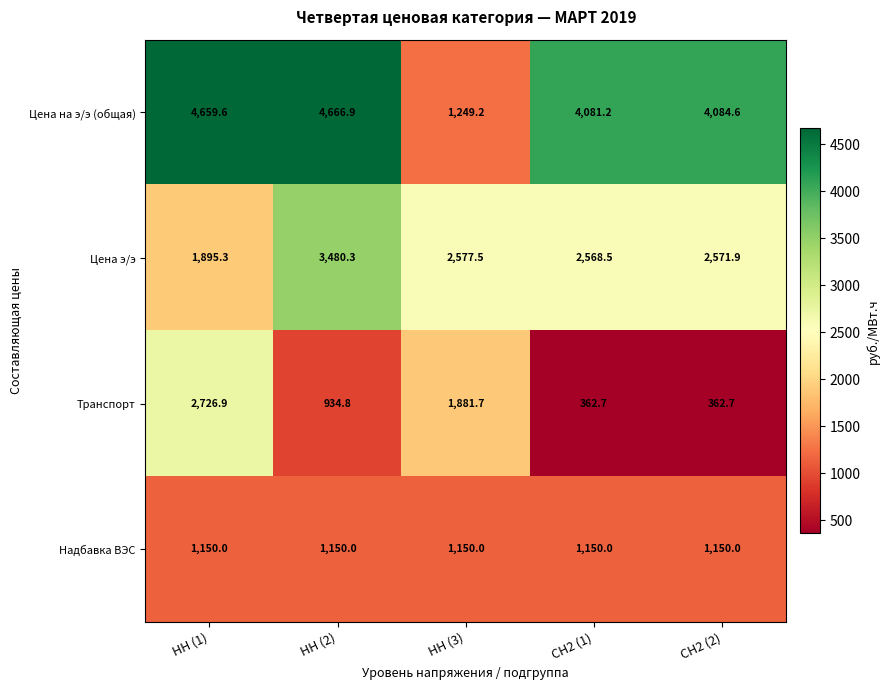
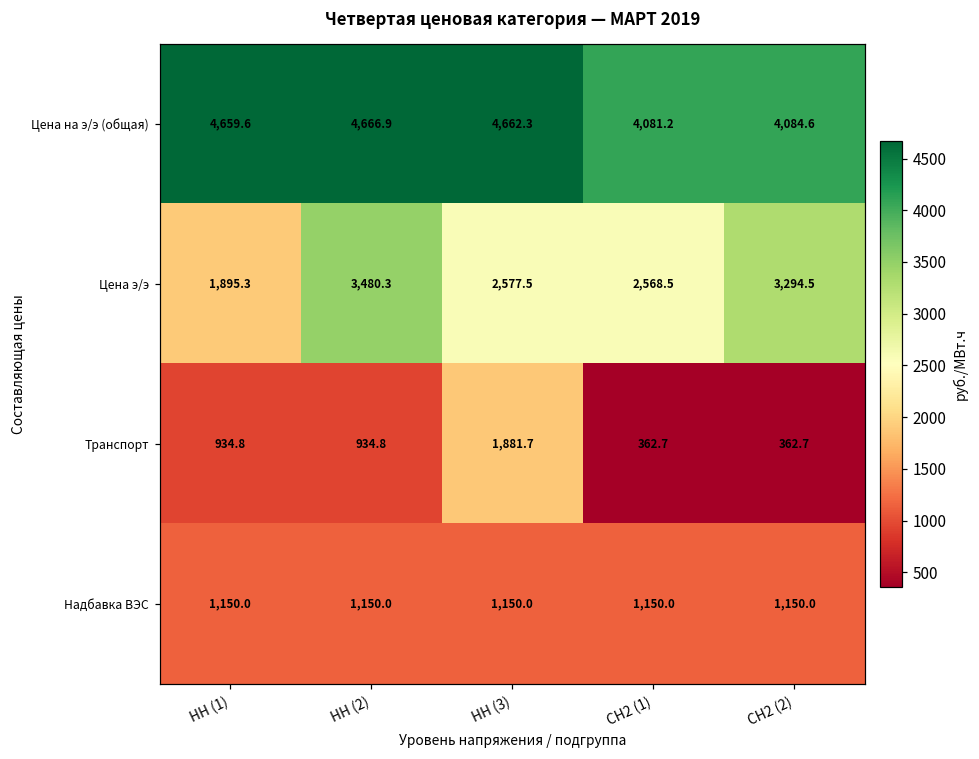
  {
    "Цена на э/э (общая)": {
      "НН (1)": "4,659.6",
      "НН (2)": "4,666.9",
-     "НН (3)": "1,249.2",
+     "НН (3)": "4,662.3",
      "СН2 (1)": "4,081.2",
      "СН2 (2)": "4,084.6"
    },
    "Цена э/э": {
      "НН (1)": "1,895.3",
      "НН (2)": "3,480.3",
      "НН (3)": "2,577.5",
      "СН2 (1)": "2,568.5",
-     "СН2 (2)": "2,571.9"
+     "СН2 (2)": "3,294.5"
    },
    "Транспорт": {
-     "НН (1)": "2,726.9",
+     "НН (1)": "934.8",
      "НН (2)": "934.8",
      "НН (3)": "1,881.7",
      "СН2 (1)": "362.7",
      "СН2 (2)": "362.7"
    },
    "Надбавка ВЭС": {
      "НН (1)": "1,150.0",
      "НН (2)": "1,150.0",
      "НН (3)": "1,150.0",
      "СН2 (1)": "1,150.0",
      "СН2 (2)": "1,150.0"
    }
  }
